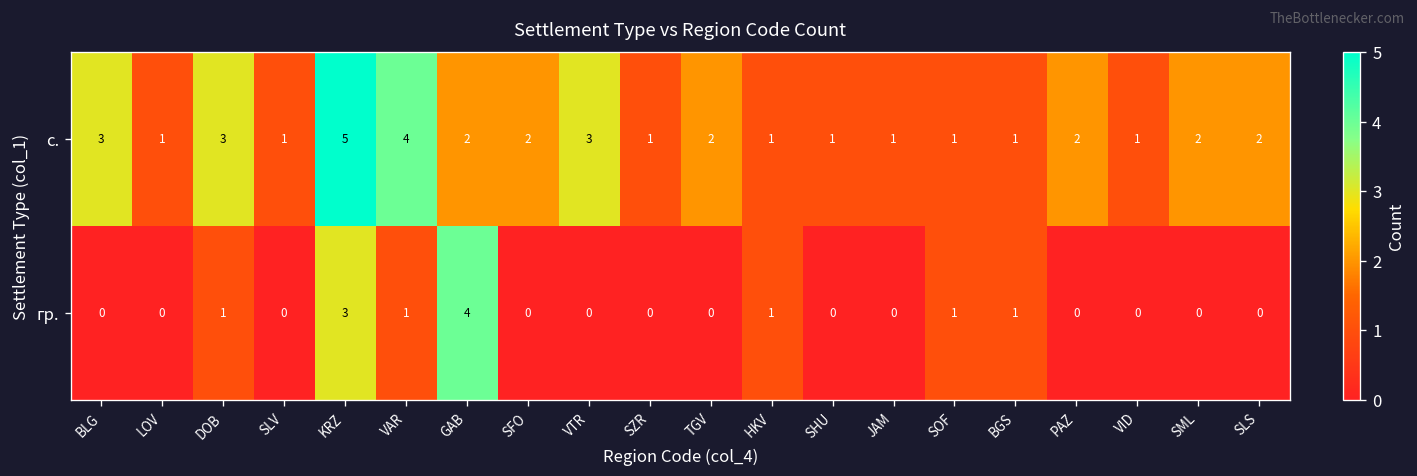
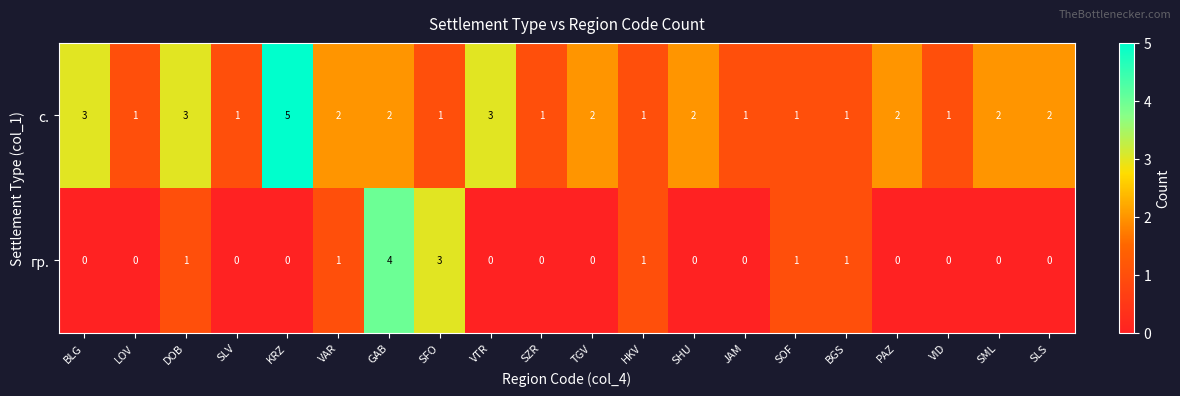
  {
    "с.": {
      "BLG": 3,
      "LOV": 1,
      "DOB": 3,
      "SLV": 1,
      "KRZ": 5,
-     "VAR": 4,
+     "VAR": 2,
      "GAB": 2,
-     "SFO": 2,
+     "SFO": 1,
      "VTR": 3,
      "SZR": 1,
      "TGV": 2,
      "HKV": 1,
-     "SHU": 1,
+     "SHU": 2,
      "JAM": 1,
      "SOF": 1,
      "BGS": 1,
      "PAZ": 2,
      "VID": 1,
      "SML": 2,
      "SLS": 2
    },
    "гр.": {
      "BLG": 0,
      "LOV": 0,
      "DOB": 1,
      "SLV": 0,
-     "KRZ": 3,
+     "KRZ": 0,
      "VAR": 1,
      "GAB": 4,
-     "SFO": 0,
+     "SFO": 3,
      "VTR": 0,
      "SZR": 0,
      "TGV": 0,
      "HKV": 1,
      "SHU": 0,
      "JAM": 0,
      "SOF": 1,
      "BGS": 1,
      "PAZ": 0,
      "VID": 0,
      "SML": 0,
      "SLS": 0
    }
  }
